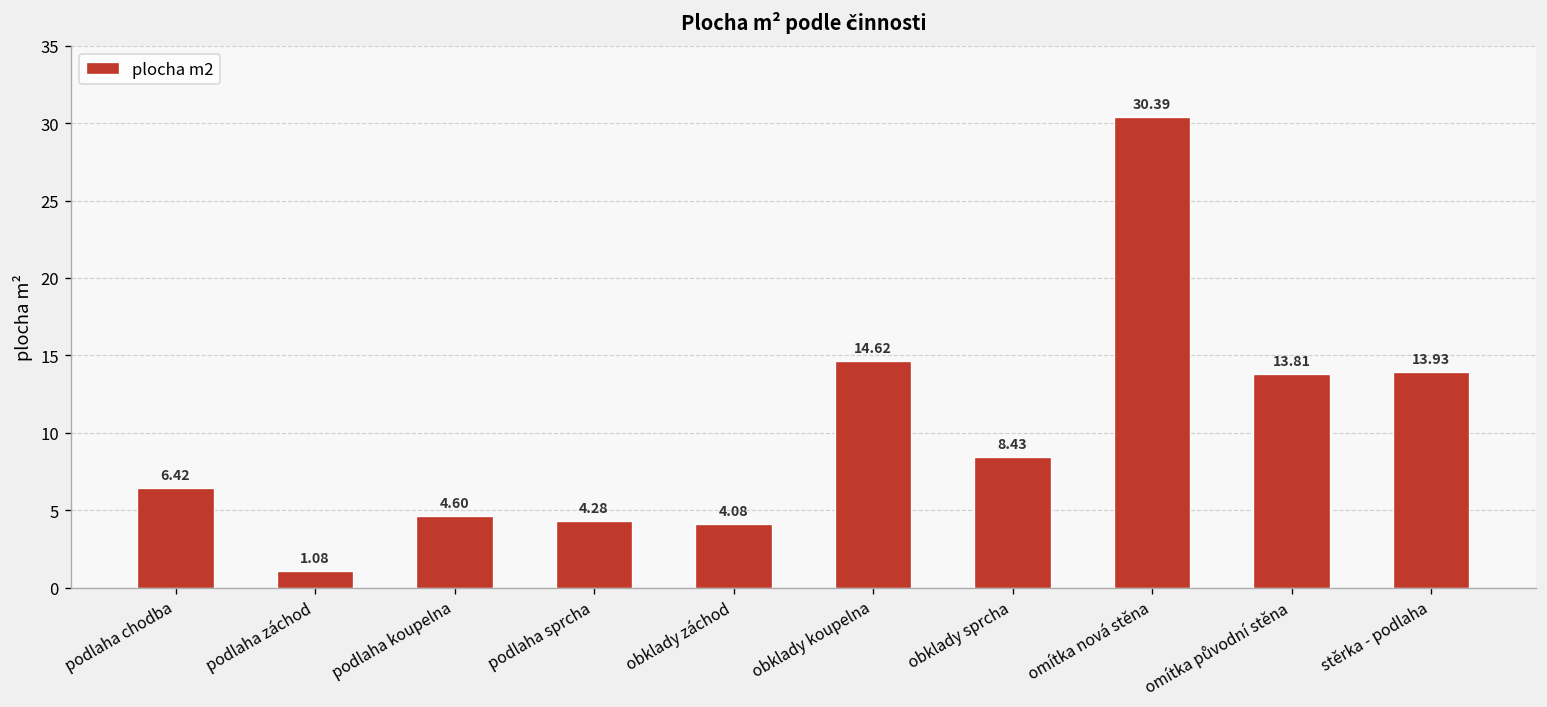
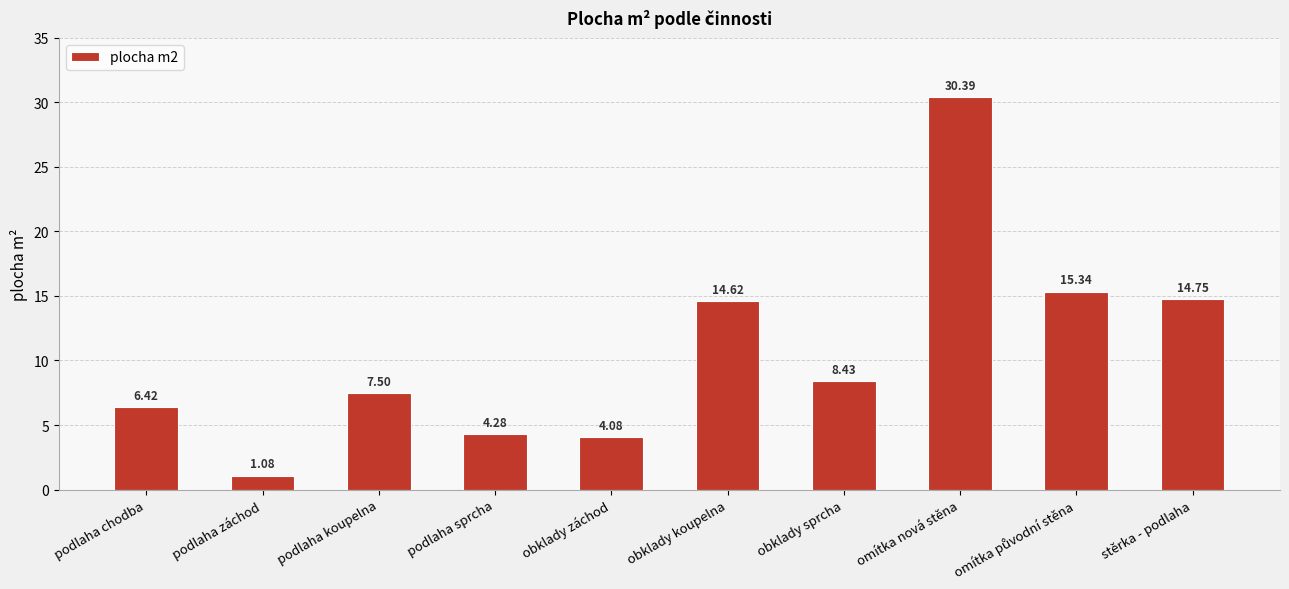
  {
    "podlaha chodba": 6.42,
    "podlaha záchod": 1.08,
-   "podlaha koupelna": 4.60,
+   "podlaha koupelna": 7.50,
    "podlaha sprcha": 4.28,
    "obklady záchod": 4.08,
    "obklady koupelna": 14.62,
    "obklady sprcha": 8.43,
    "omítka nová stěna": 30.39,
-   "omítka původní stěna": 13.81,
-   "stěrka - podlaha": 13.93
+   "omítka původní stěna": 15.34,
+   "stěrka - podlaha": 14.75
  }
